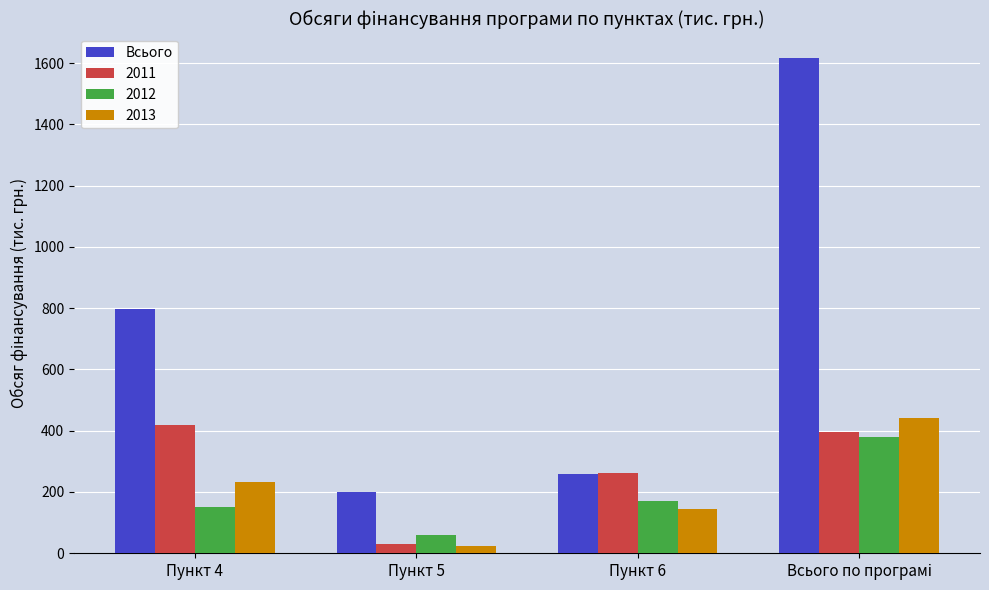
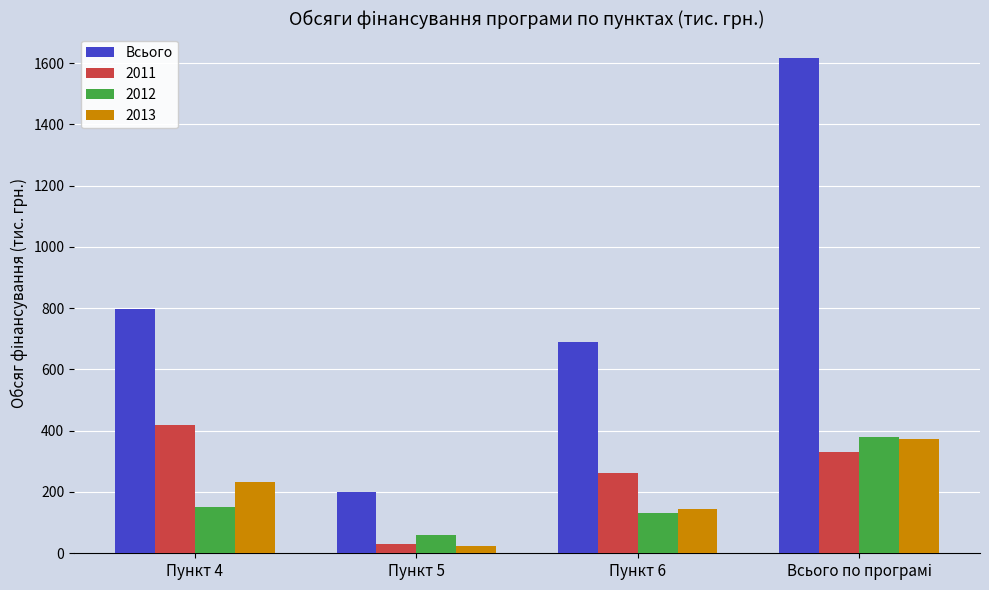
  {
    "Всього": {
      "Пункт 4": 800,
      "Пункт 5": 200,
-     "Пункт 6": 260,
+     "Пункт 6": 690,
      "Всього по програмі": 1620
    },
    "2011": {
      "Пункт 4": 420,
      "Пункт 5": 30,
      "Пункт 6": 260,
-     "Всього по програмі": 400
+     "Всього по програмі": 330
    },
    "2012": {
      "Пункт 4": 150,
      "Пункт 5": 60,
-     "Пункт 6": 170,
+     "Пункт 6": 130,
      "Всього по програмі": 380
    },
    "2013": {
      "Пункт 4": 230,
      "Пункт 5": 20,
      "Пункт 6": 140,
-     "Всього по програмі": 440
+     "Всього по програмі": 370
    }
  }
